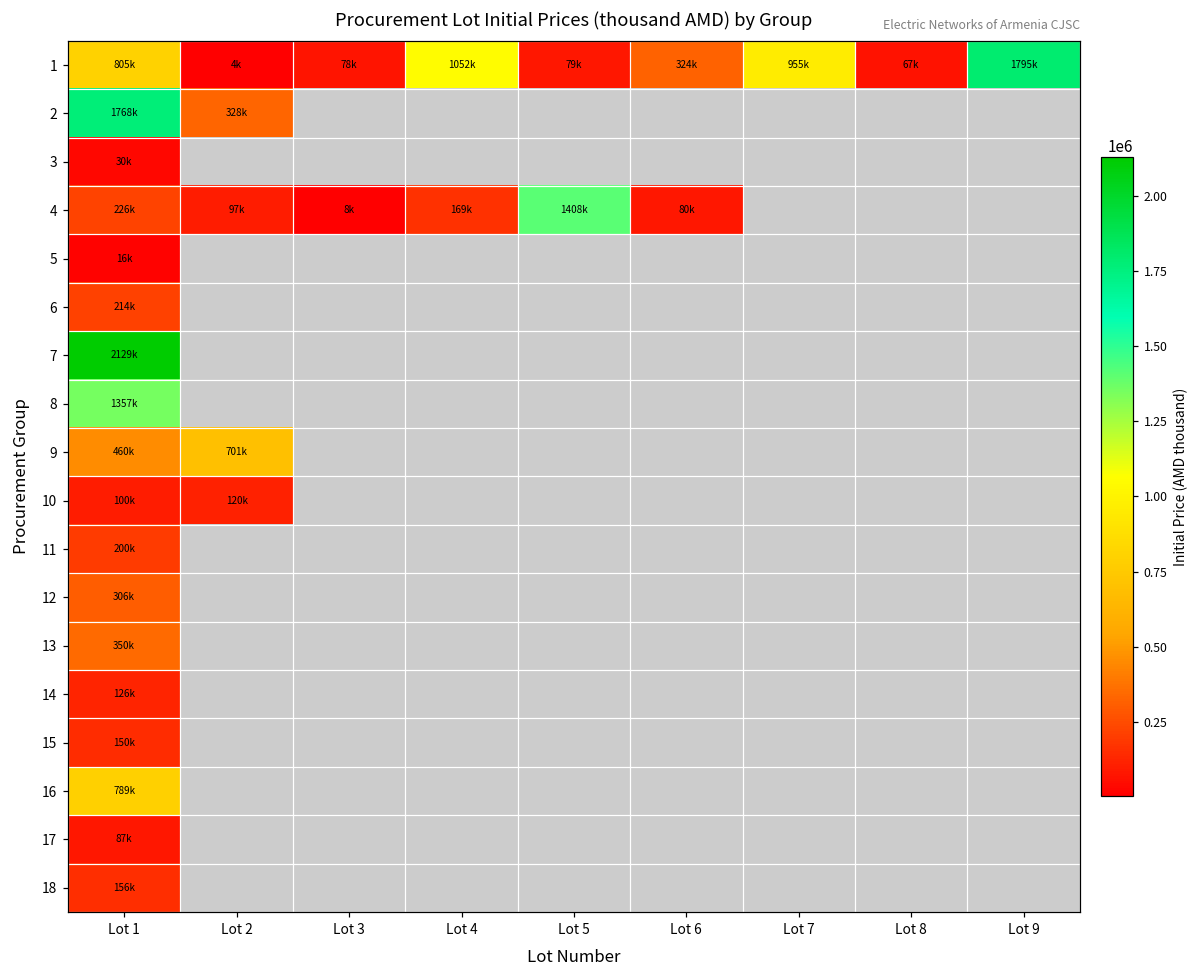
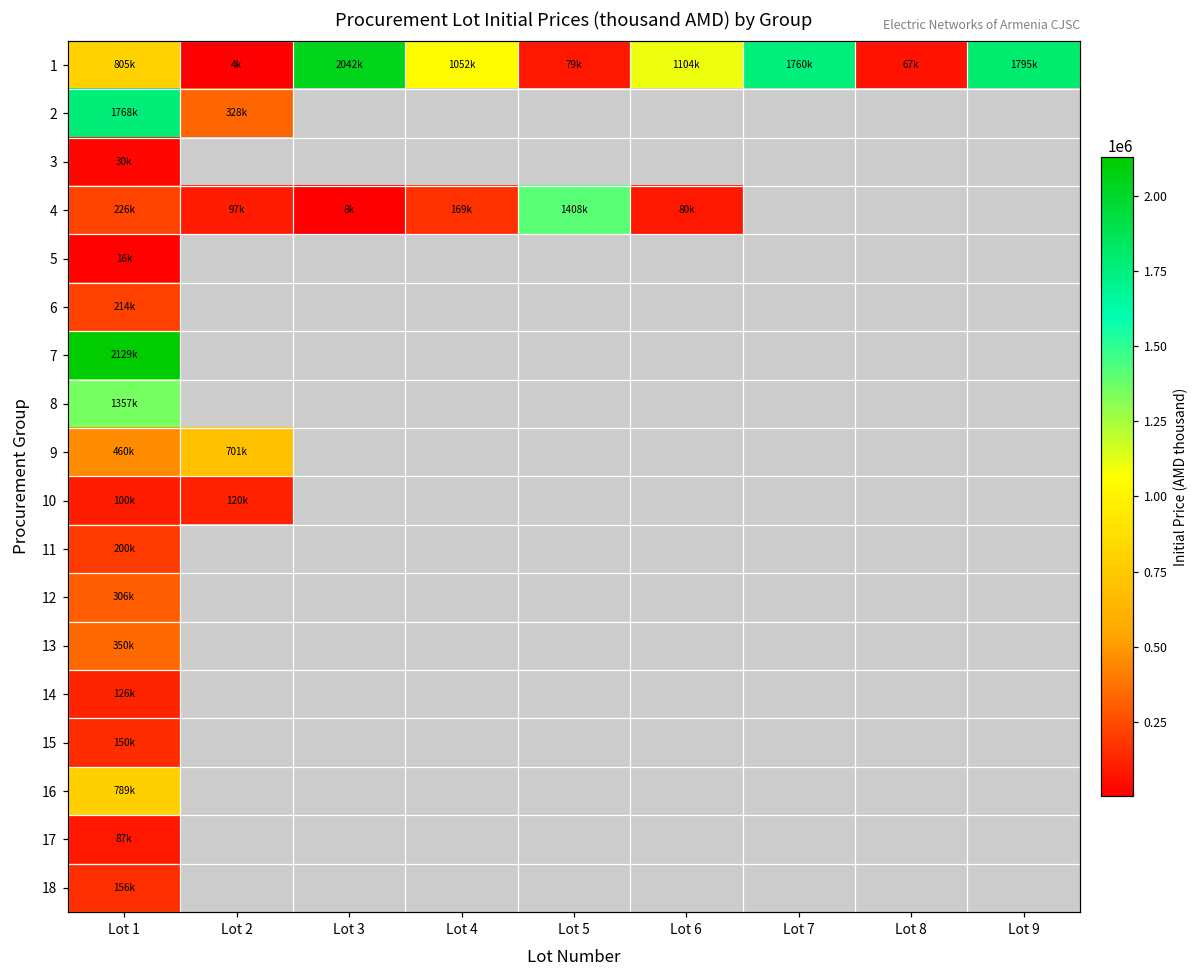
  {
    "1": {
      "Lot 1": "805k",
      "Lot 2": "4k",
-     "Lot 3": "78k",
+     "Lot 3": "2042k",
      "Lot 4": "1052k",
      "Lot 5": "79k",
-     "Lot 6": "324k",
-     "Lot 7": "955k",
+     "Lot 6": "1104k",
+     "Lot 7": "1760k",
      "Lot 8": "67k",
      "Lot 9": "1795k"
    },
    "2": {
      "Lot 1": "1768k",
      "Lot 2": "328k"
    },
    "3": {
      "Lot 1": "30k"
    },
    "4": {
      "Lot 1": "226k",
      "Lot 2": "97k",
      "Lot 3": "8k",
      "Lot 4": "169k",
      "Lot 5": "1408k",
      "Lot 6": "80k"
    },
    "5": {
      "Lot 1": "16k"
    },
    "6": {
      "Lot 1": "214k"
    },
    "7": {
      "Lot 1": "2129k"
    },
    "8": {
      "Lot 1": "1357k"
    },
    "9": {
      "Lot 1": "460k",
      "Lot 2": "701k"
    },
    "10": {
      "Lot 1": "100k",
      "Lot 2": "120k"
    },
    "11": {
      "Lot 1": "200k"
    },
    "12": {
      "Lot 1": "306k"
    },
    "13": {
      "Lot 1": "350k"
    },
    "14": {
      "Lot 1": "126k"
    },
    "15": {
      "Lot 1": "150k"
    },
    "16": {
      "Lot 1": "789k"
    },
    "17": {
      "Lot 1": "87k"
    },
    "18": {
      "Lot 1": "156k"
    }
  }
